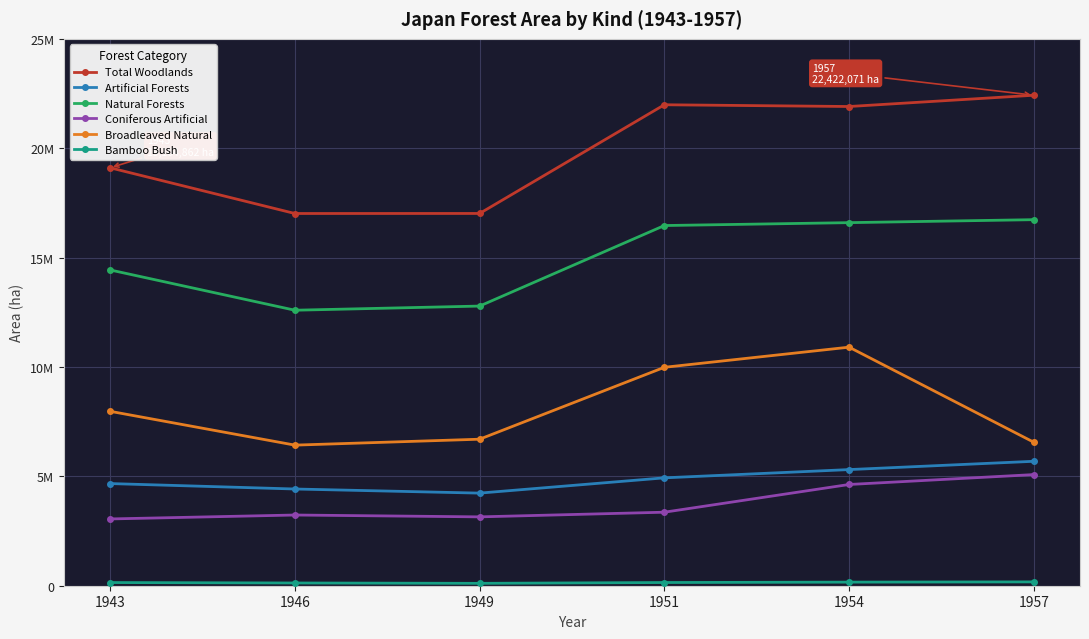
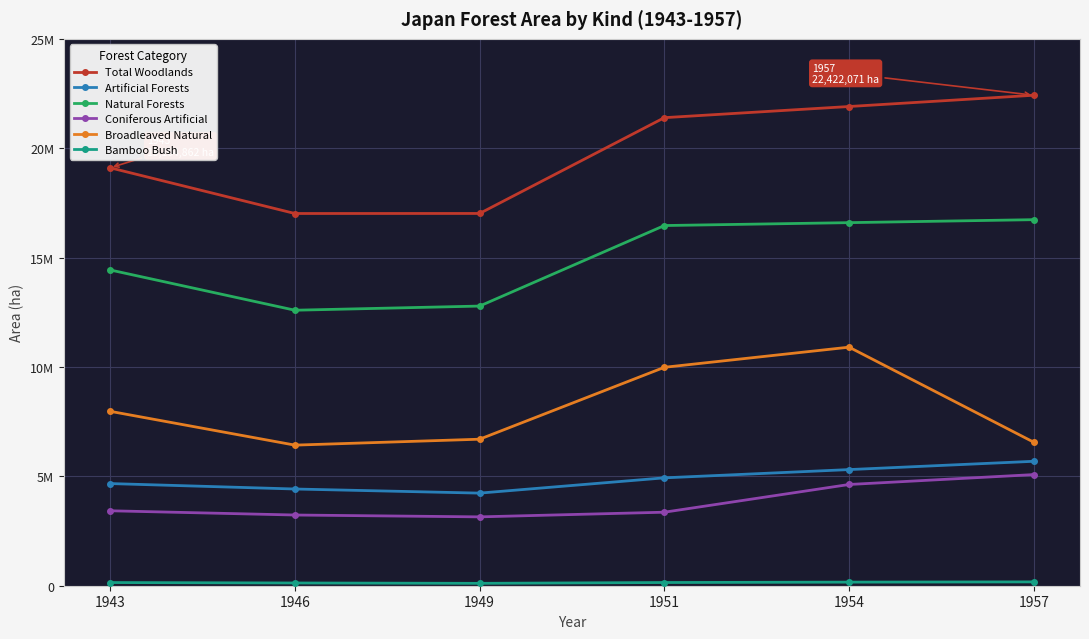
  {
    "Total Woodlands": {
      "1943": 19100000,
      "1946": 17000000,
      "1949": 17000000,
-     "1951": 22000000,
+     "1951": 21400000,
      "1954": 21900000
    },
    "Artificial Forests": {
      "1943": 4700000,
      "1946": 4400000,
      "1949": 4200000,
      "1951": 4900000,
      "1954": 5300000,
      "1957": 5700000
    },
    "Coniferous Artificial": {
-     "1943": 3100000,
+     "1943": 3400000,
      "1946": 3200000,
      "1949": 3100000,
      "1951": 3400000,
      "1954": 4600000,
      "1957": 5100000
    },
    "Broadleaved Natural": {
      "1943": 8000000,
      "1946": 6400000,
      "1949": 6700000,
      "1951": 10000000,
      "1954": 10900000,
      "1957": 6600000
    }
  }
